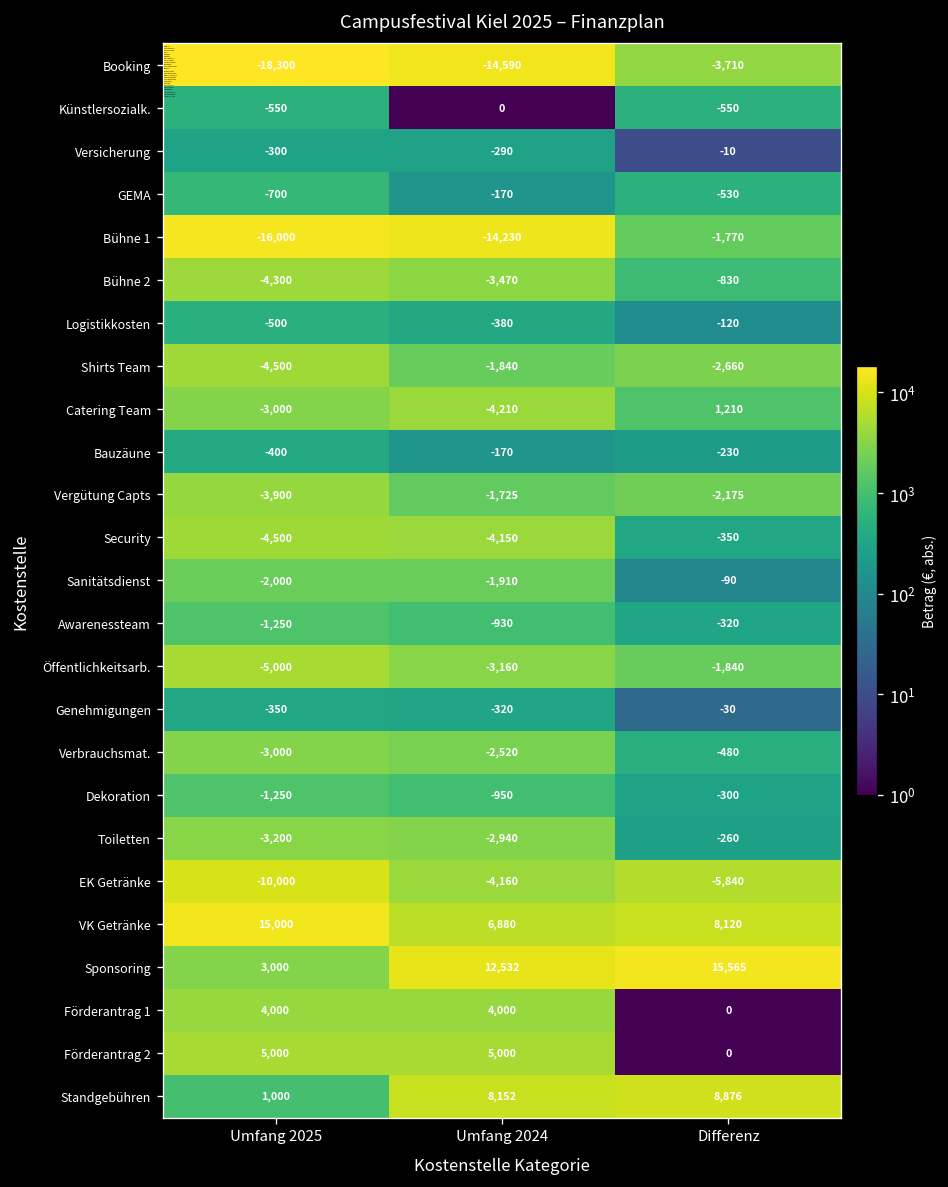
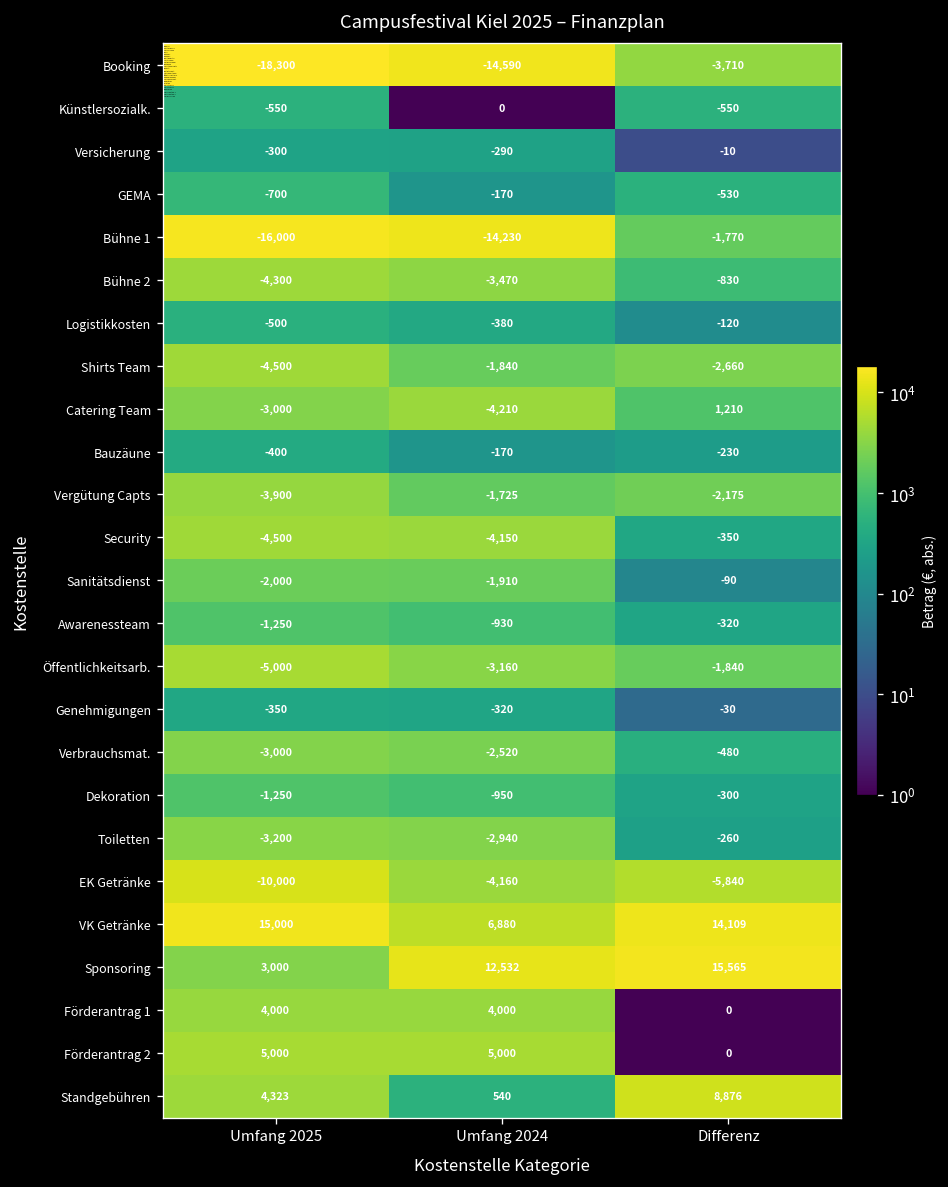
  {
    "Booking": {
      "Umfang 2025": "-18,300",
      "Umfang 2024": "-14,590",
      "Differenz": "-3,710"
    },
    "Künstlersozialk.": {
      "Umfang 2025": "-550",
      "Umfang 2024": "0",
      "Differenz": "-550"
    },
    "Versicherung": {
      "Umfang 2025": "-300",
      "Umfang 2024": "-290",
      "Differenz": "-10"
    },
    "GEMA": {
      "Umfang 2025": "-700",
      "Umfang 2024": "-170",
      "Differenz": "-530"
    },
    "Bühne 1": {
      "Umfang 2025": "-16,000",
      "Umfang 2024": "-14,230",
      "Differenz": "-1,770"
    },
    "Bühne 2": {
      "Umfang 2025": "-4,300",
      "Umfang 2024": "-3,470",
      "Differenz": "-830"
    },
    "Logistikkosten": {
      "Umfang 2025": "-500",
      "Umfang 2024": "-380",
      "Differenz": "-120"
    },
    "Shirts Team": {
      "Umfang 2025": "-4,500",
      "Umfang 2024": "-1,840",
      "Differenz": "-2,660"
    },
    "Catering Team": {
      "Umfang 2025": "-3,000",
      "Umfang 2024": "-4,210",
      "Differenz": "1,210"
    },
    "Bauzäune": {
      "Umfang 2025": "-400",
      "Umfang 2024": "-170",
      "Differenz": "-230"
    },
    "Vergütung Capts": {
      "Umfang 2025": "-3,900",
      "Umfang 2024": "-1,725",
      "Differenz": "-2,175"
    },
    "Security": {
      "Umfang 2025": "-4,500",
      "Umfang 2024": "-4,150",
      "Differenz": "-350"
    },
    "Sanitätsdienst": {
      "Umfang 2025": "-2,000",
      "Umfang 2024": "-1,910",
      "Differenz": "-90"
    },
    "Awarenessteam": {
      "Umfang 2025": "-1,250",
      "Umfang 2024": "-930",
      "Differenz": "-320"
    },
    "Öffentlichkeitsarb.": {
      "Umfang 2025": "-5,000",
      "Umfang 2024": "-3,160",
      "Differenz": "-1,840"
    },
    "Genehmigungen": {
      "Umfang 2025": "-350",
      "Umfang 2024": "-320",
      "Differenz": "-30"
    },
    "Verbrauchsmat.": {
      "Umfang 2025": "-3,000",
      "Umfang 2024": "-2,520",
      "Differenz": "-480"
    },
    "Dekoration": {
      "Umfang 2025": "-1,250",
      "Umfang 2024": "-950",
      "Differenz": "-300"
    },
    "Toiletten": {
      "Umfang 2025": "-3,200",
      "Umfang 2024": "-2,940",
      "Differenz": "-260"
    },
    "EK Getränke": {
      "Umfang 2025": "-10,000",
      "Umfang 2024": "-4,160",
      "Differenz": "-5,840"
    },
    "VK Getränke": {
      "Umfang 2025": "15,000",
      "Umfang 2024": "6,880",
-     "Differenz": "8,120"
+     "Differenz": "14,109"
    },
    "Sponsoring": {
      "Umfang 2025": "3,000",
      "Umfang 2024": "12,532",
      "Differenz": "15,565"
    },
    "Förderantrag 1": {
      "Umfang 2025": "4,000",
      "Umfang 2024": "4,000",
      "Differenz": "0"
    },
    "Förderantrag 2": {
      "Umfang 2025": "5,000",
      "Umfang 2024": "5,000",
      "Differenz": "0"
    },
    "Standgebühren": {
-     "Umfang 2025": "1,000",
-     "Umfang 2024": "8,152",
+     "Umfang 2025": "4,323",
+     "Umfang 2024": "540",
      "Differenz": "8,876"
    }
  }
